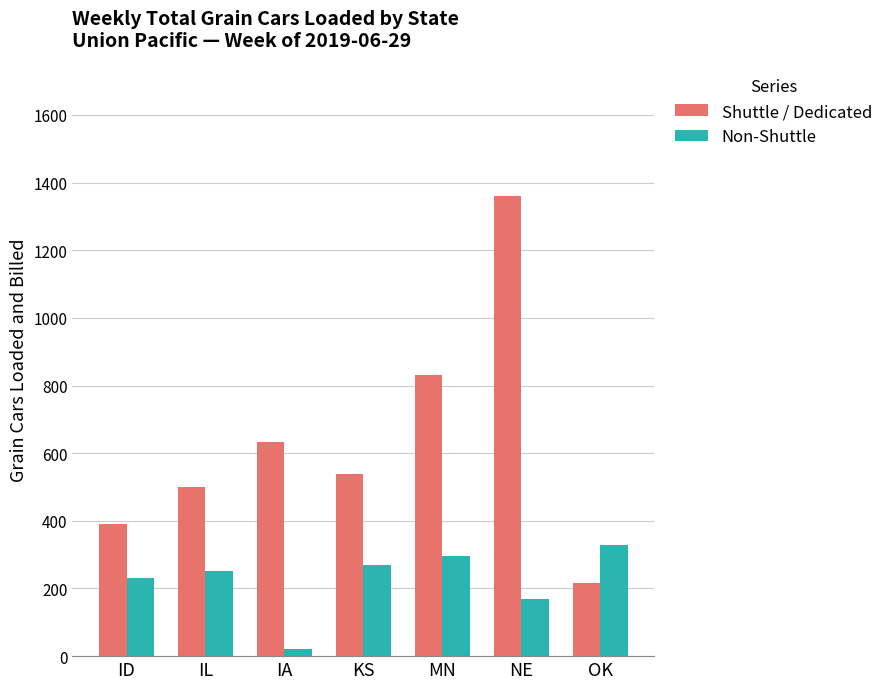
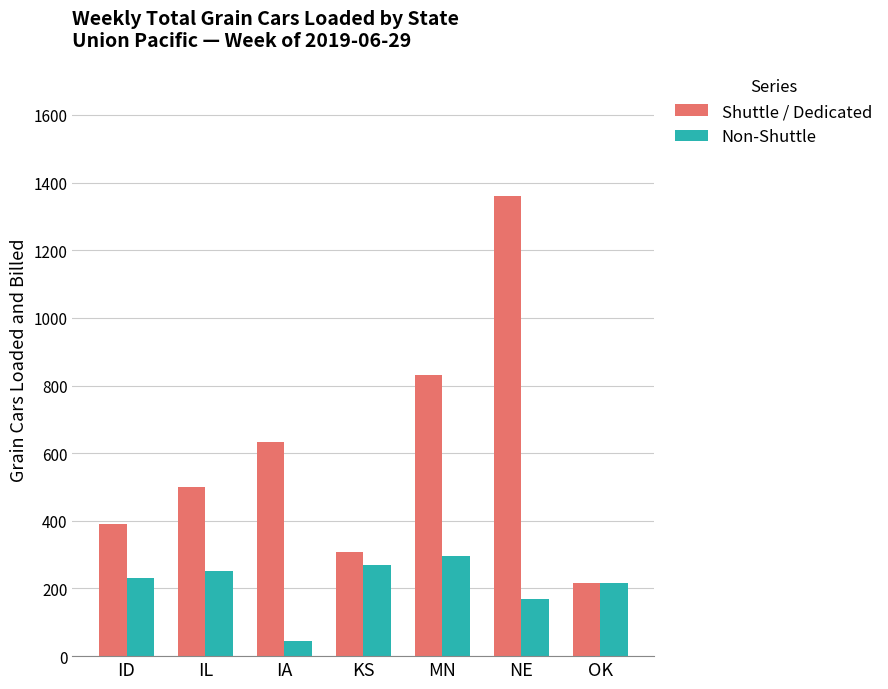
  {
    "Shuttle / Dedicated": {
      "ID": 390,
      "IL": 500,
      "IA": 630,
-     "KS": 540,
+     "KS": 310,
      "MN": 830,
      "NE": 1360,
      "OK": 220
    },
    "Non-Shuttle": {
      "ID": 230,
      "IL": 250,
-     "IA": 20,
+     "IA": 50,
      "KS": 270,
      "MN": 300,
      "NE": 170,
-     "OK": 330
+     "OK": 220
    }
  }
